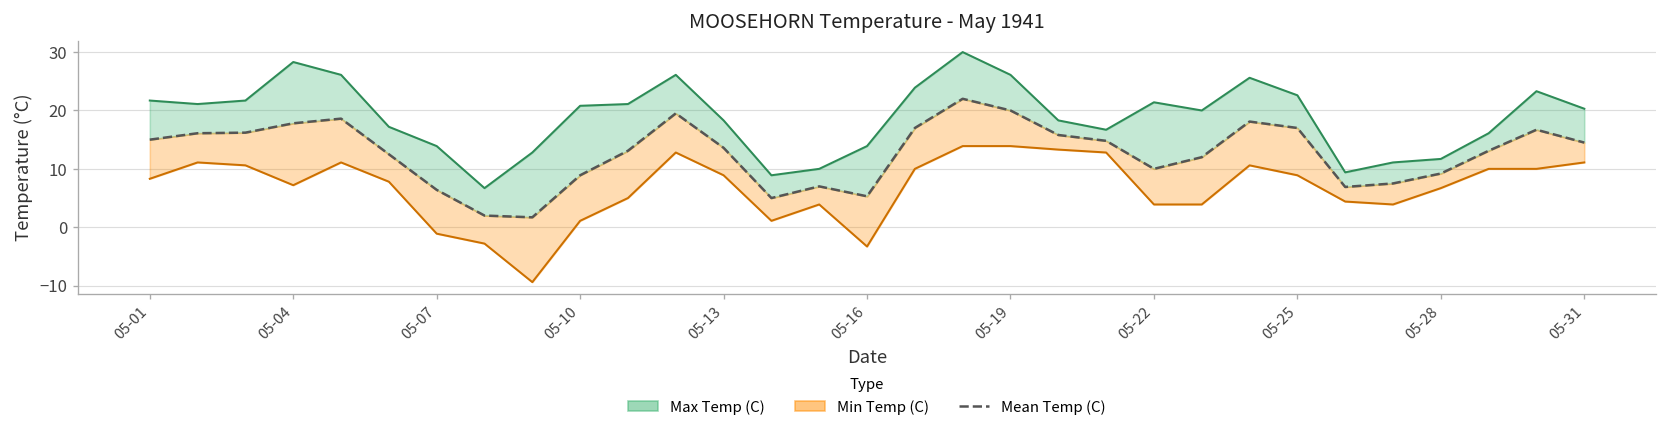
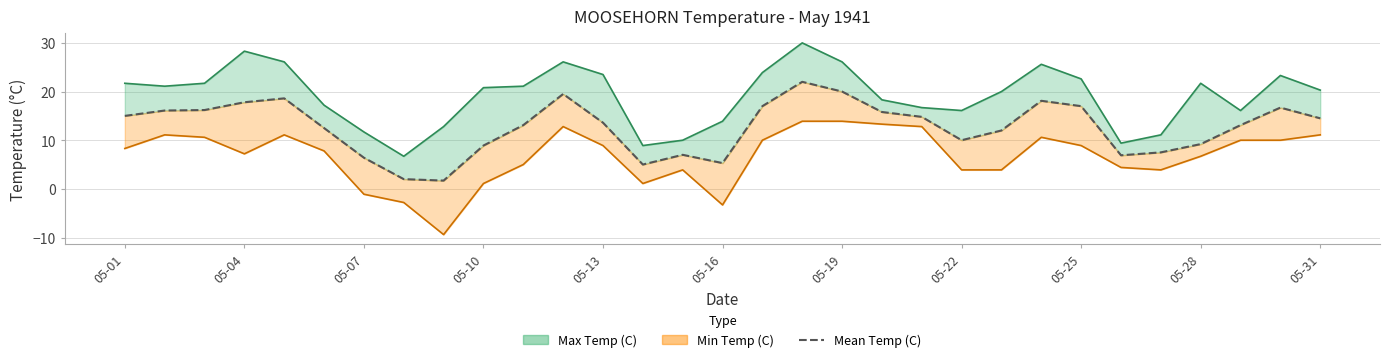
  {
    "Max Temp (C)": {
      "05-01": 22,
      "05-04": 28,
-     "05-07": 14,
+     "05-07": 12,
      "05-10": 21,
-     "05-13": 18,
+     "05-13": 24,
      "05-16": 14,
      "05-19": 26,
-     "05-22": 21,
+     "05-22": 16,
      "05-25": 23,
-     "05-28": 12,
+     "05-28": 22,
      "05-31": 20
    }
  }
